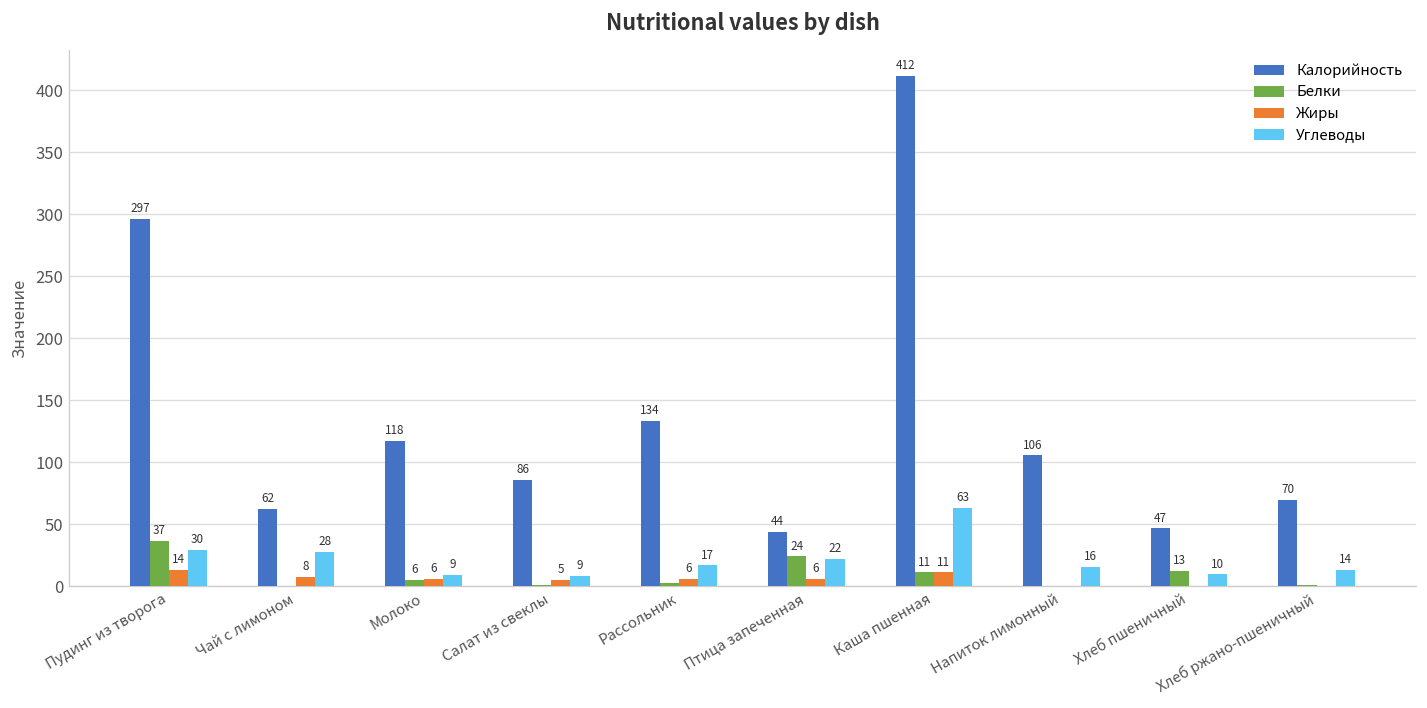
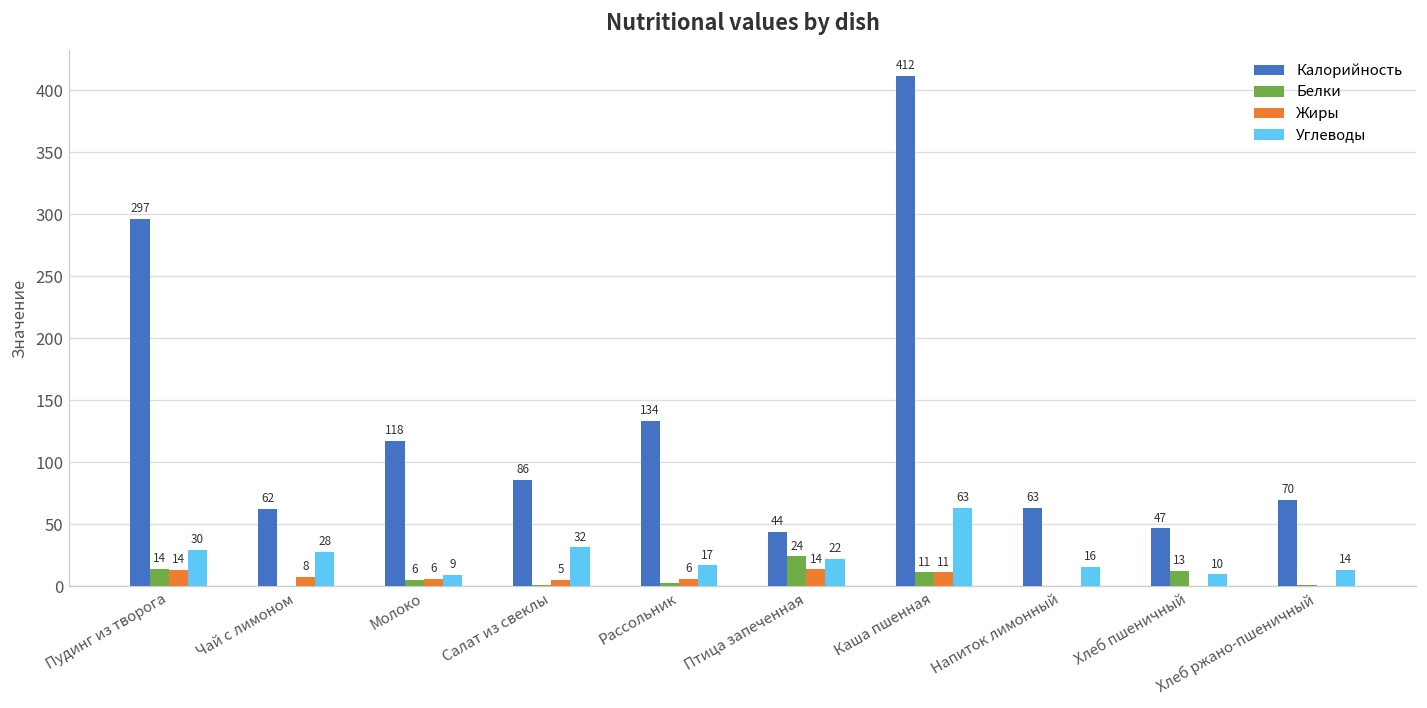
  {
    "Калорийность": {
      "Пудинг из творога": 297,
      "Чай с лимоном": 62,
      "Молоко": 118,
      "Салат из свеклы": 86,
      "Рассольник": 134,
      "Птица запеченная": 44,
      "Каша пшенная": 412,
-     "Напиток лимонный": 106,
+     "Напиток лимонный": 63,
      "Хлеб пшеничный": 47,
      "Хлеб ржано-пшеничный": 70
    },
    "Белки": {
-     "Пудинг из творога": 37,
+     "Пудинг из творога": 14,
      "Молоко": 6,
      "Птица запеченная": 24,
      "Каша пшенная": 11,
      "Хлеб пшеничный": 13
    },
    "Жиры": {
      "Пудинг из творога": 14,
      "Чай с лимоном": 8,
      "Молоко": 6,
      "Салат из свеклы": 5,
      "Рассольник": 6,
-     "Птица запеченная": 6,
+     "Птица запеченная": 14,
      "Каша пшенная": 11
    },
    "Углеводы": {
      "Пудинг из творога": 30,
      "Чай с лимоном": 28,
      "Молоко": 9,
-     "Салат из свеклы": 9,
+     "Салат из свеклы": 32,
      "Рассольник": 17,
      "Птица запеченная": 22,
      "Каша пшенная": 63,
      "Напиток лимонный": 16,
      "Хлеб пшеничный": 10,
      "Хлеб ржано-пшеничный": 14
    }
  }
